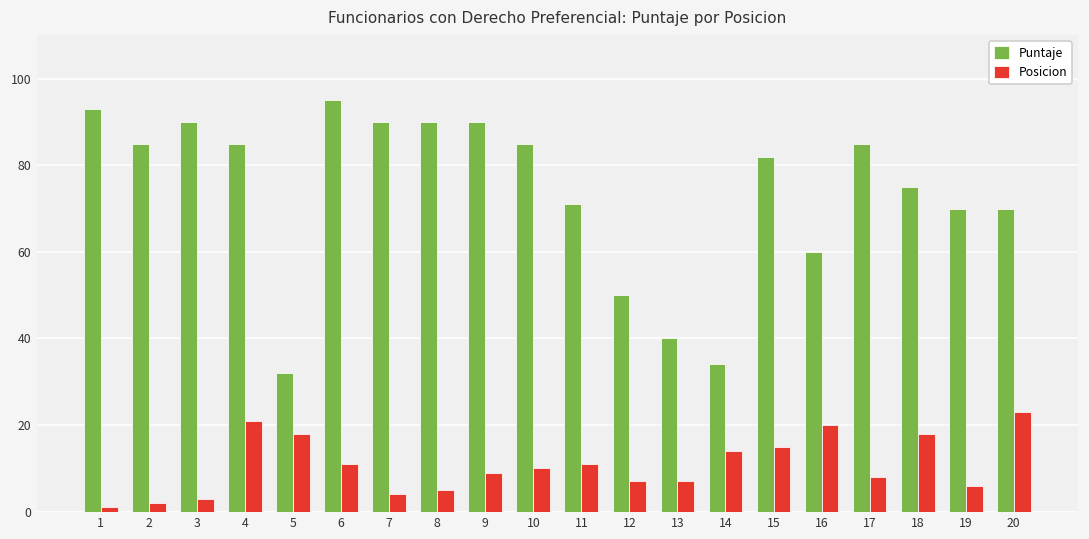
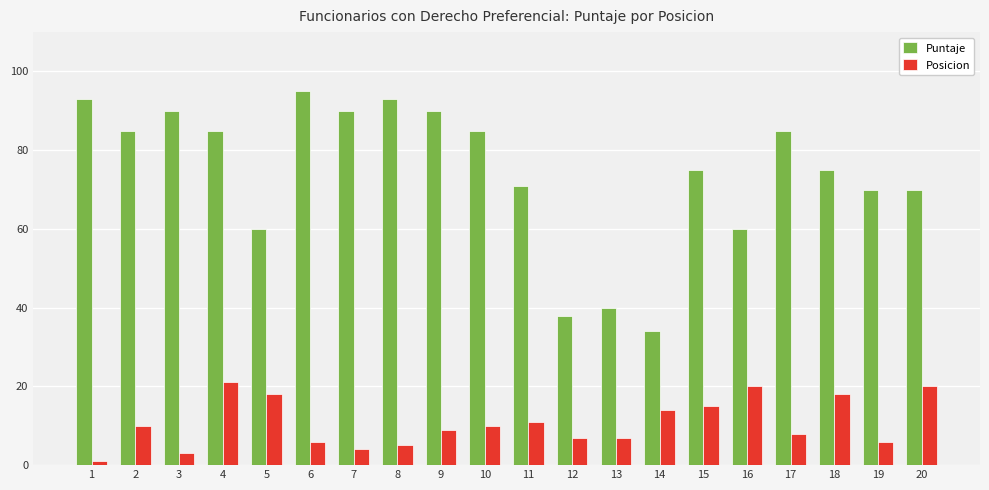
  {
    "Puntaje": {
      "1": 93,
      "2": 85,
      "3": 90,
      "4": 85,
-     "5": 32,
+     "5": 60,
      "6": 95,
      "7": 90,
-     "8": 90,
+     "8": 93,
      "9": 90,
      "10": 85,
      "11": 71,
-     "12": 50,
+     "12": 38,
      "13": 40,
      "14": 34,
-     "15": 82,
+     "15": 75,
      "16": 60,
      "17": 85,
      "18": 75,
      "19": 70,
      "20": 70
    },
    "Posicion": {
      "1": 1,
-     "2": 2,
+     "2": 10,
      "3": 3,
      "4": 21,
      "5": 18,
-     "6": 11,
+     "6": 6,
      "7": 4,
      "8": 5,
      "9": 9,
      "10": 10,
      "11": 11,
      "12": 7,
      "13": 7,
      "14": 14,
      "15": 15,
      "16": 20,
      "17": 8,
      "18": 18,
      "19": 6,
-     "20": 23
+     "20": 20
    }
  }
